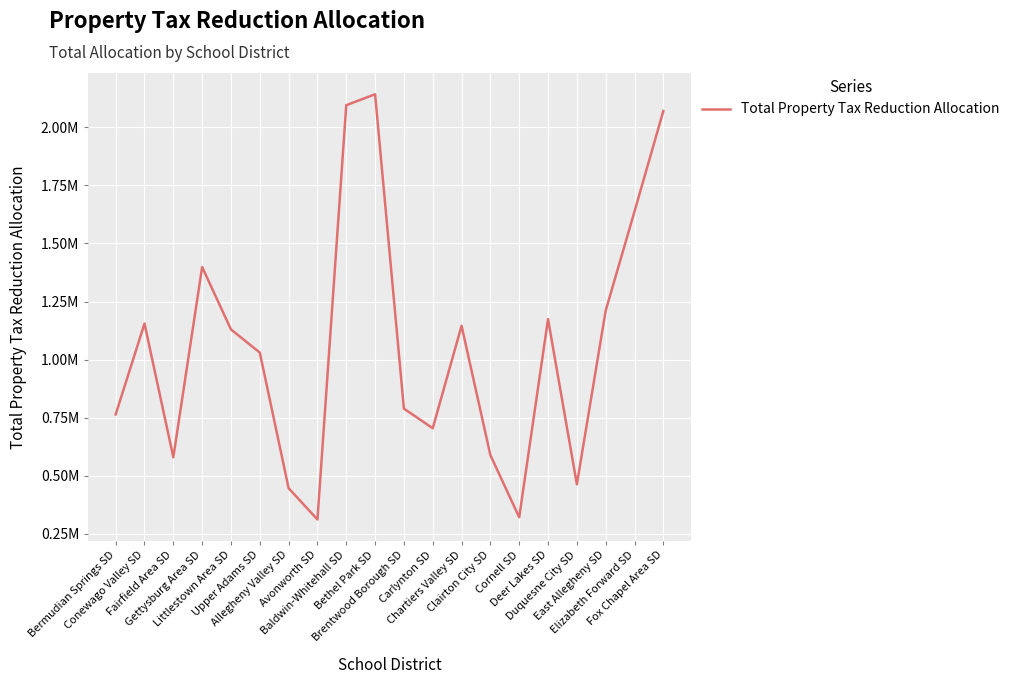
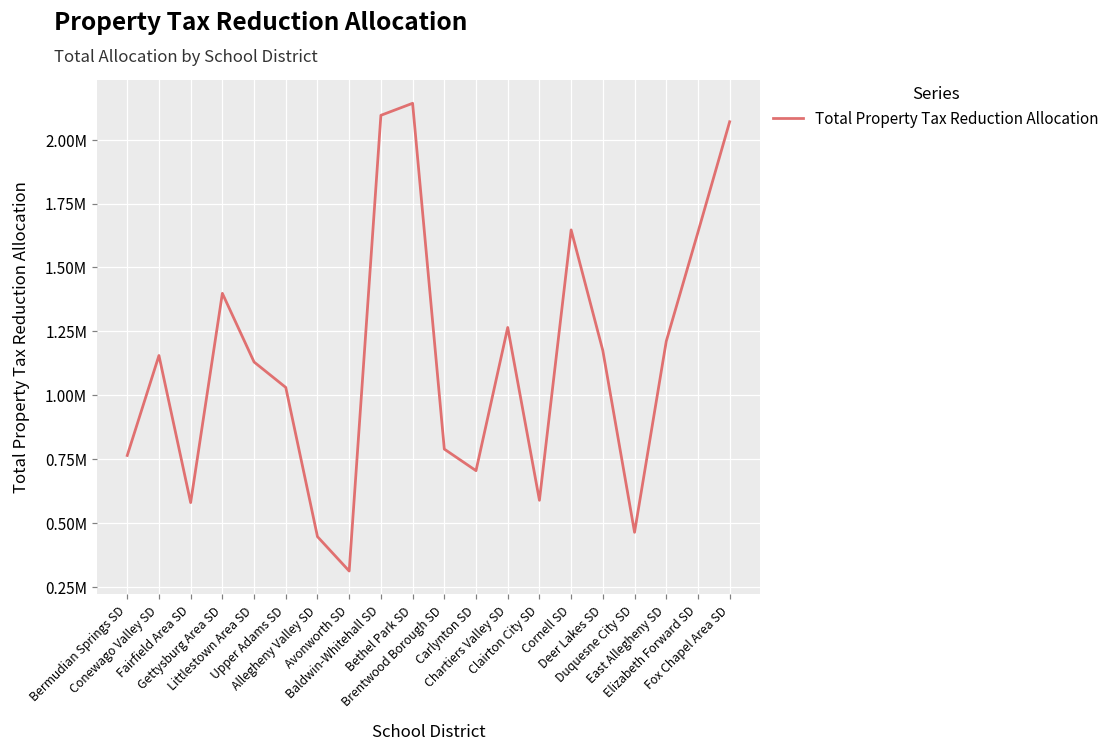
  {
    "Bermudian Springs SD": 760000,
    "Conewago Valley SD": 1160000,
    "Fairfield Area SD": 580000,
    "Gettysburg Area SD": 1400000,
    "Littlestown Area SD": 1130000,
    "Upper Adams SD": 1030000,
    "Allegheny Valley SD": 450000,
    "Avonworth SD": 310000,
    "Baldwin-Whitehall SD": 2100000,
    "Bethel Park SD": 2140000,
    "Brentwood Borough SD": 790000,
    "Carlynton SD": 700000,
-   "Chartiers Valley SD": 1150000,
+   "Chartiers Valley SD": 1270000,
    "Clairton City SD": 590000,
-   "Cornell SD": 320000,
+   "Cornell SD": 1650000,
    "Deer Lakes SD": 1170000,
    "Duquesne City SD": 460000,
    "East Allegheny SD": 1210000,
    "Elizabeth Forward SD": 1640000,
    "Fox Chapel Area SD": 2070000
  }
